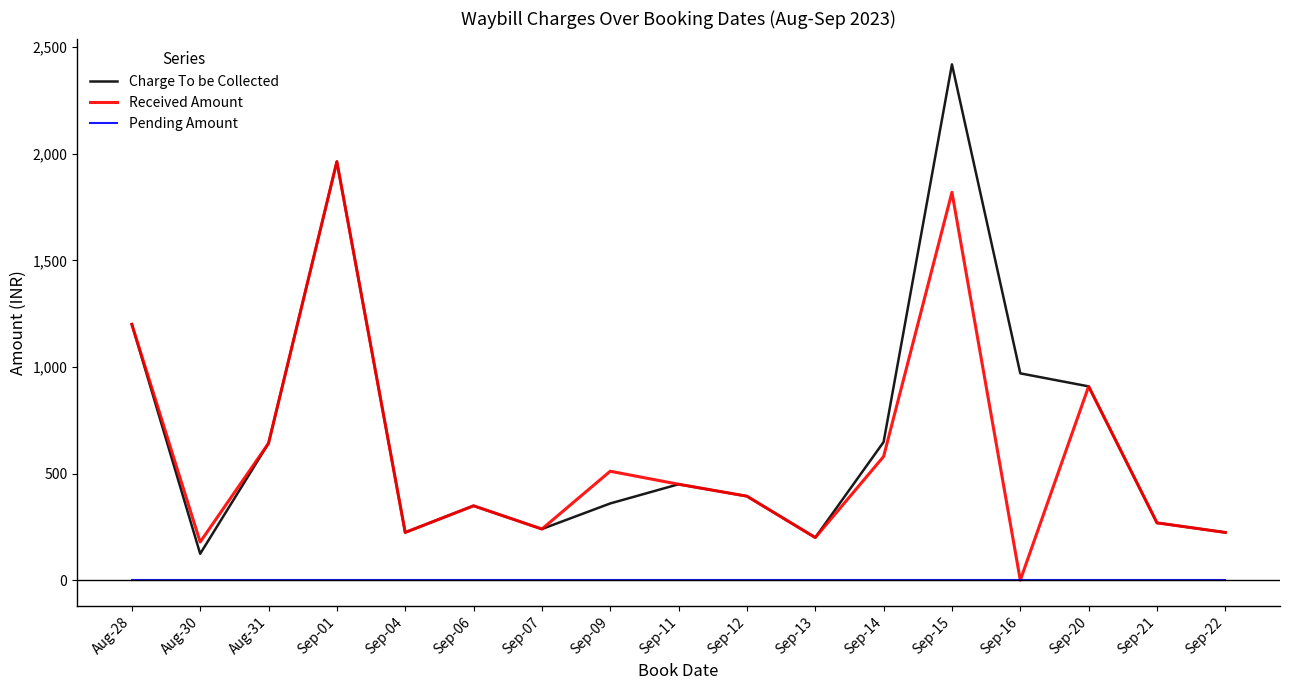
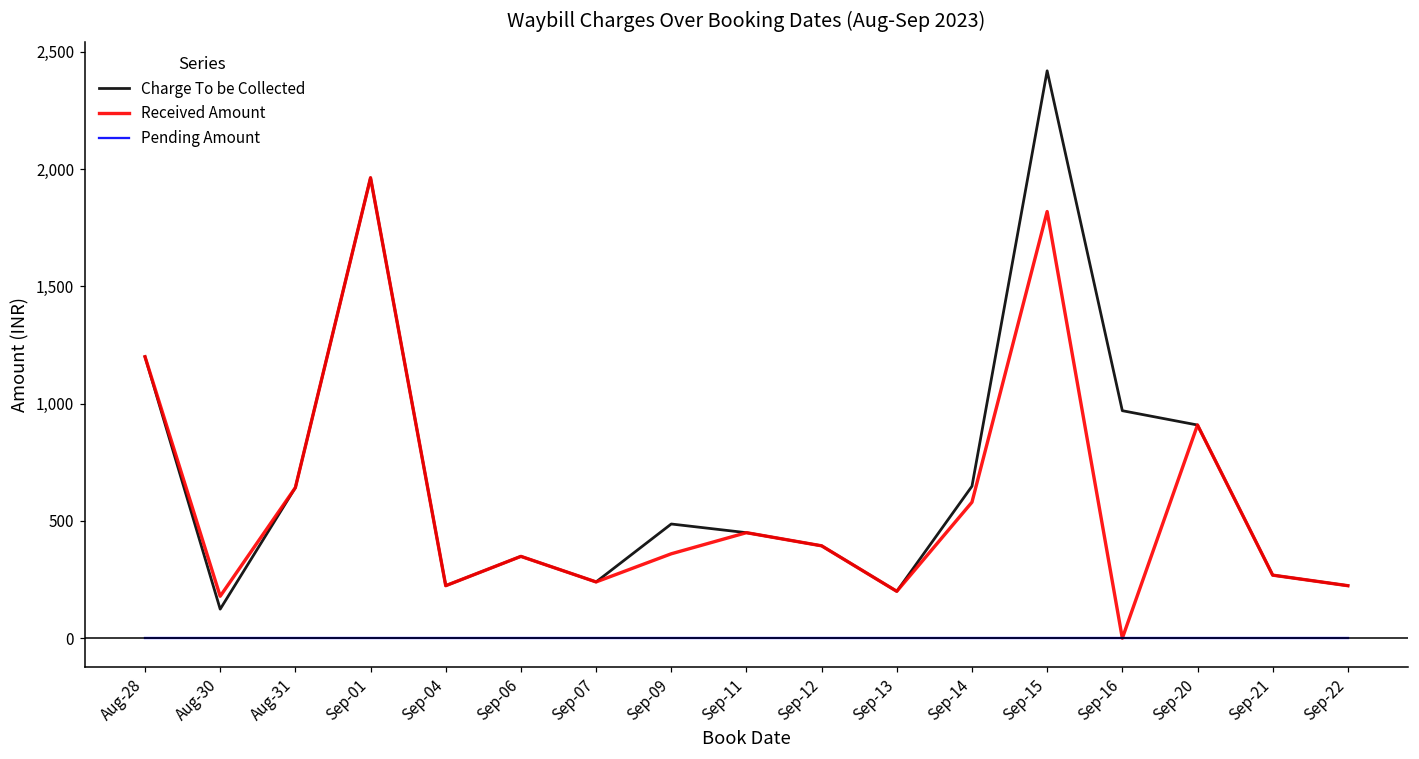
  {
    "Charge To be Collected": {
      "Aug-30": "120",
-     "Sep-09": "360",
+     "Sep-09": "490",
      "Sep-14": "650",
      "Sep-15": "2,420",
      "Sep-16": "970"
    },
    "Received Amount": {
      "Aug-30": "180",
-     "Sep-09": "510",
+     "Sep-09": "360",
      "Sep-14": "580",
      "Sep-15": "1,820"
    },
    "Pending Amount": {
      "Aug-28": "0",
      "Aug-30": "0",
      "Aug-31": "0",
      "Sep-01": "0",
      "Sep-04": "0",
      "Sep-06": "0",
      "Sep-07": "0",
      "Sep-09": "0",
      "Sep-11": "0",
      "Sep-12": "0",
      "Sep-13": "0",
      "Sep-14": "0",
      "Sep-15": "0",
      "Sep-20": "0",
      "Sep-21": "0",
      "Sep-22": "0"
    }
  }
